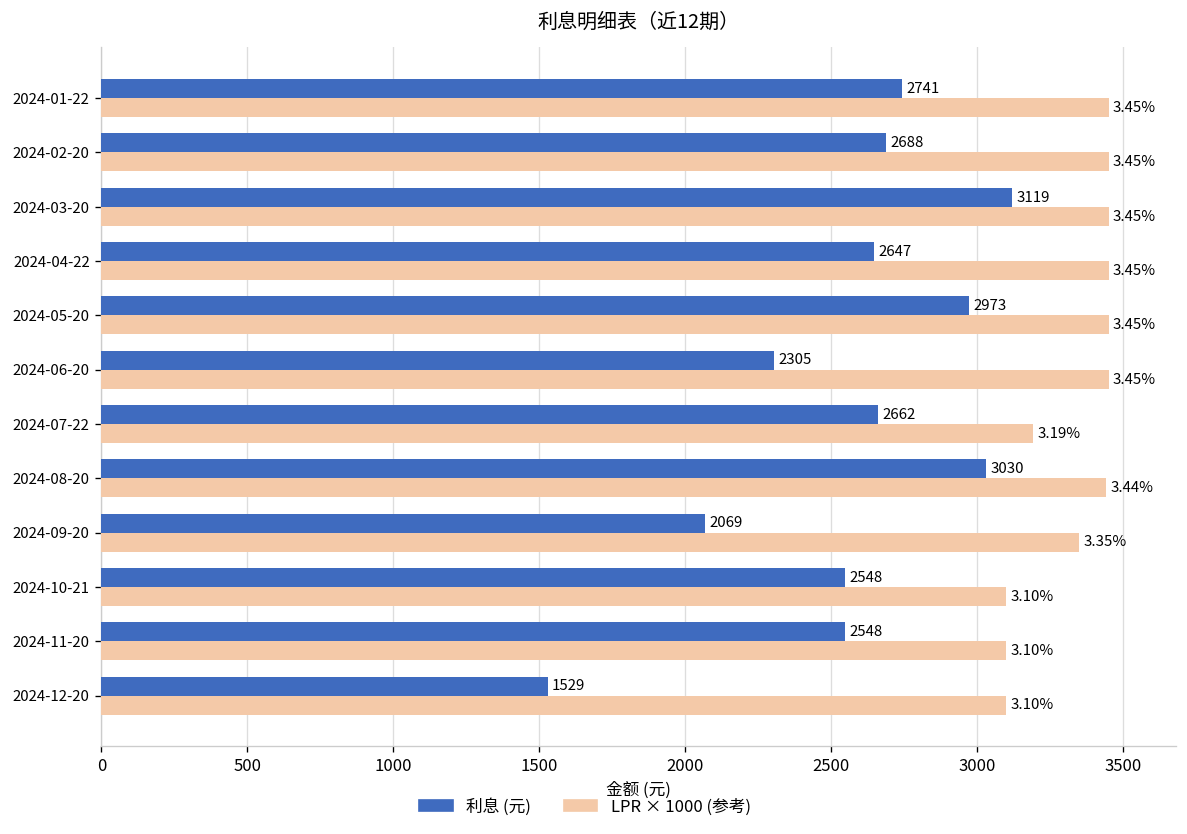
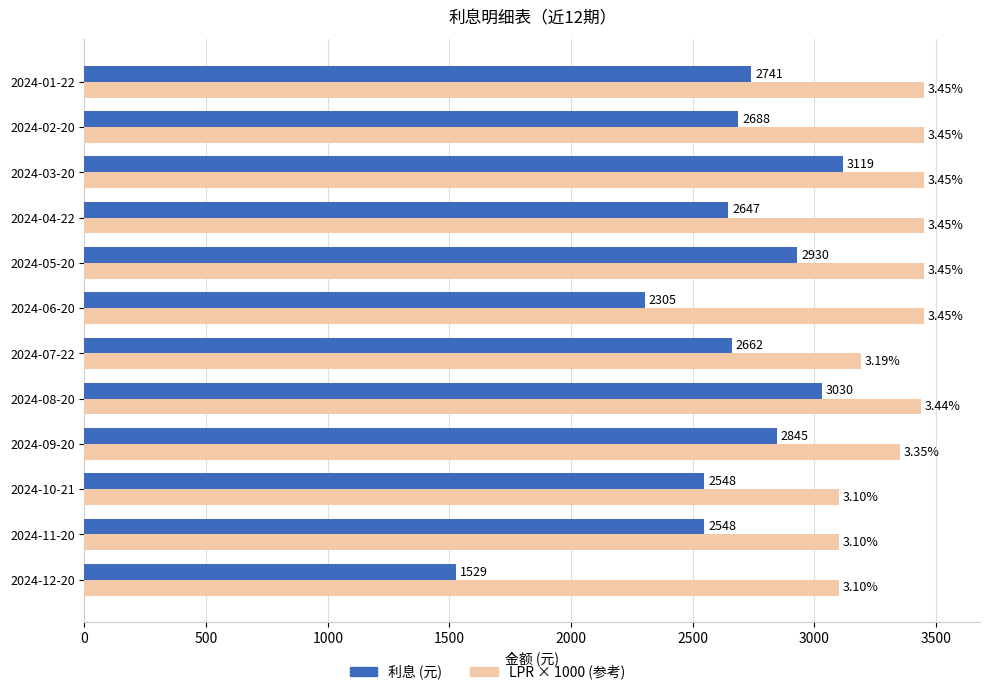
  {
    "利息 (元)": {
      "2024-01-22": "2741",
      "2024-02-20": "2688",
      "2024-03-20": "3119",
      "2024-04-22": "2647",
-     "2024-05-20": "2973",
+     "2024-05-20": "2930",
      "2024-06-20": "2305",
      "2024-07-22": "2662",
      "2024-08-20": "3030",
-     "2024-09-20": "2069",
+     "2024-09-20": "2845",
      "2024-10-21": "2548",
      "2024-11-20": "2548",
      "2024-12-20": "1529"
    },
    "LPR × 1000 (参考)": {
      "2024-01-22": "3.45%",
      "2024-02-20": "3.45%",
      "2024-03-20": "3.45%",
      "2024-04-22": "3.45%",
      "2024-05-20": "3.45%",
      "2024-06-20": "3.45%",
      "2024-07-22": "3.19%",
      "2024-08-20": "3.44%",
      "2024-09-20": "3.35%",
      "2024-10-21": "3.10%",
      "2024-11-20": "3.10%",
      "2024-12-20": "3.10%"
    }
  }
